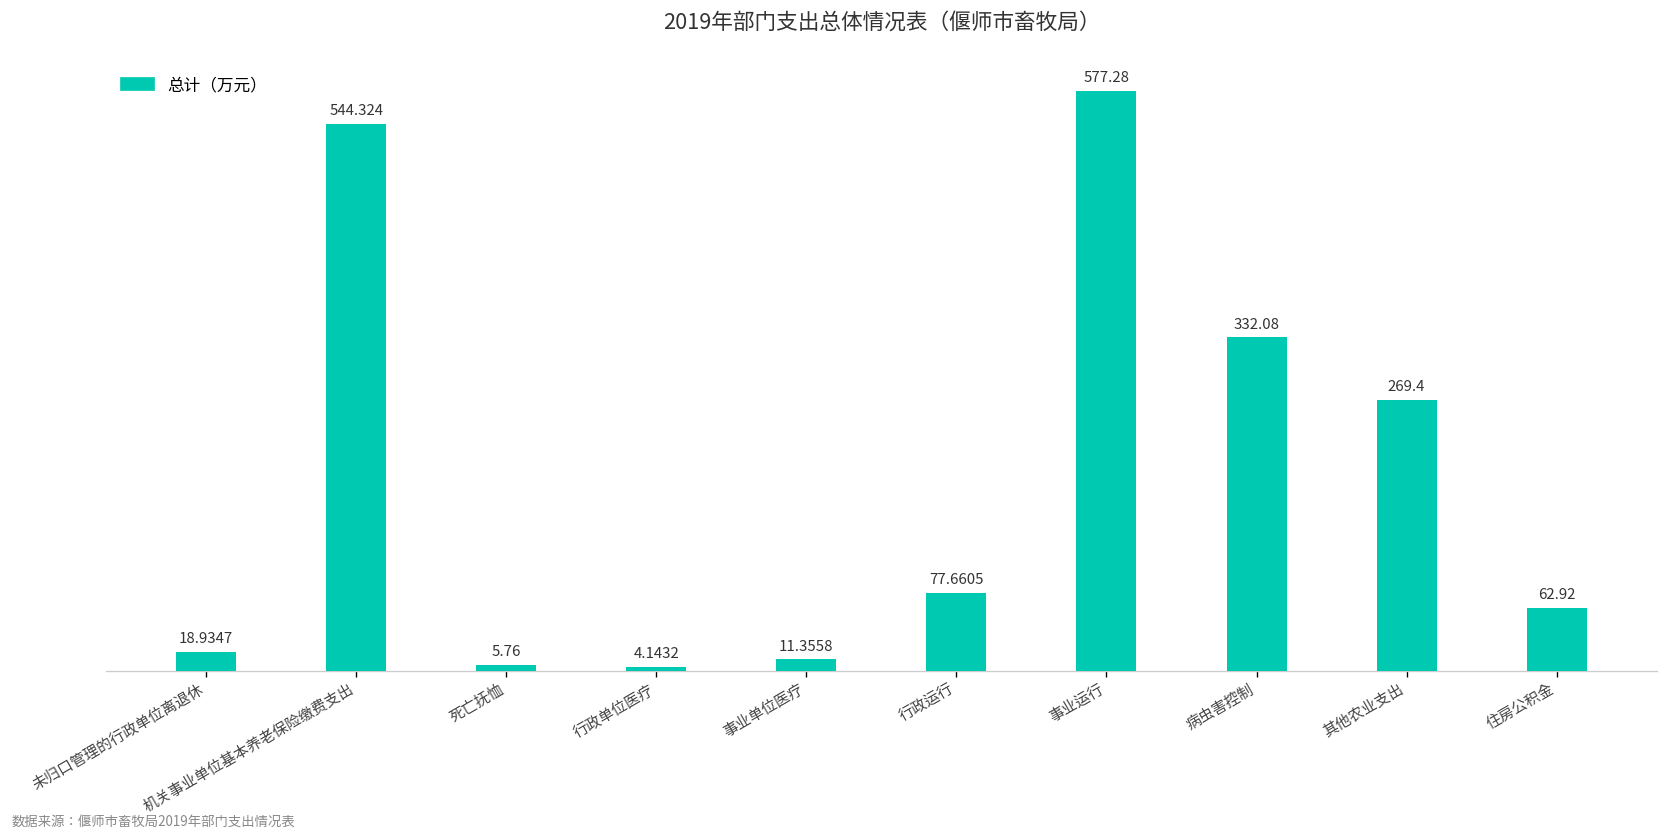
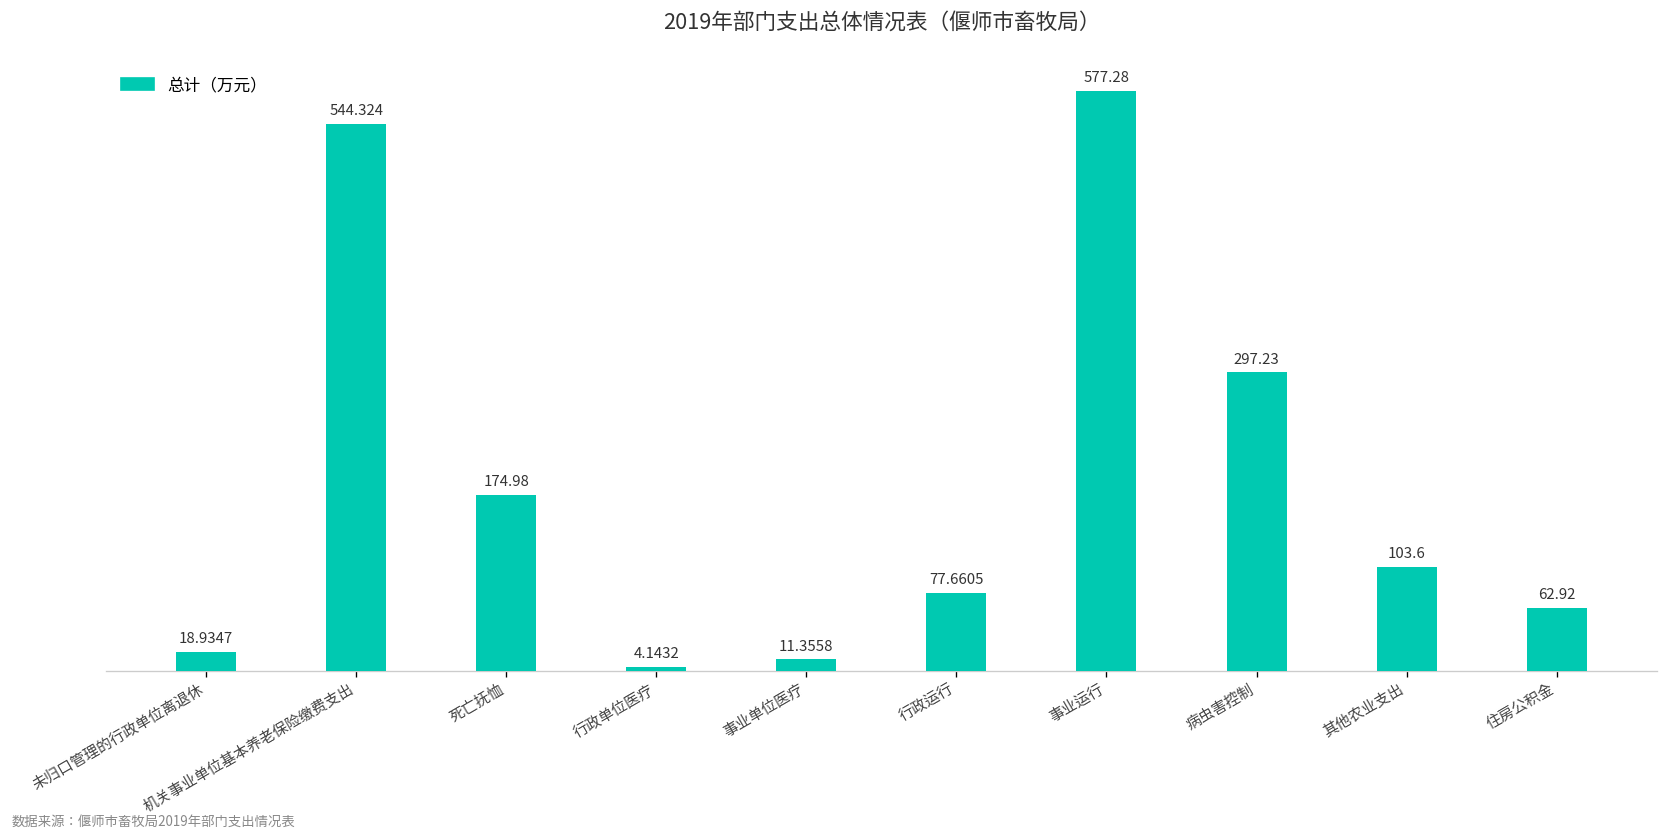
  {
    "未归口管理的行政单位离退休": 18.9347,
    "机关事业单位基本养老保险缴费支出": 544.324,
-   "死亡抚恤": 5.76,
+   "死亡抚恤": 174.98,
    "行政单位医疗": 4.1432,
    "事业单位医疗": 11.3558,
    "行政运行": 77.6605,
    "事业运行": 577.28,
-   "病虫害控制": 332.08,
-   "其他农业支出": 269.4,
+   "病虫害控制": 297.23,
+   "其他农业支出": 103.6,
    "住房公积金": 62.92
  }
